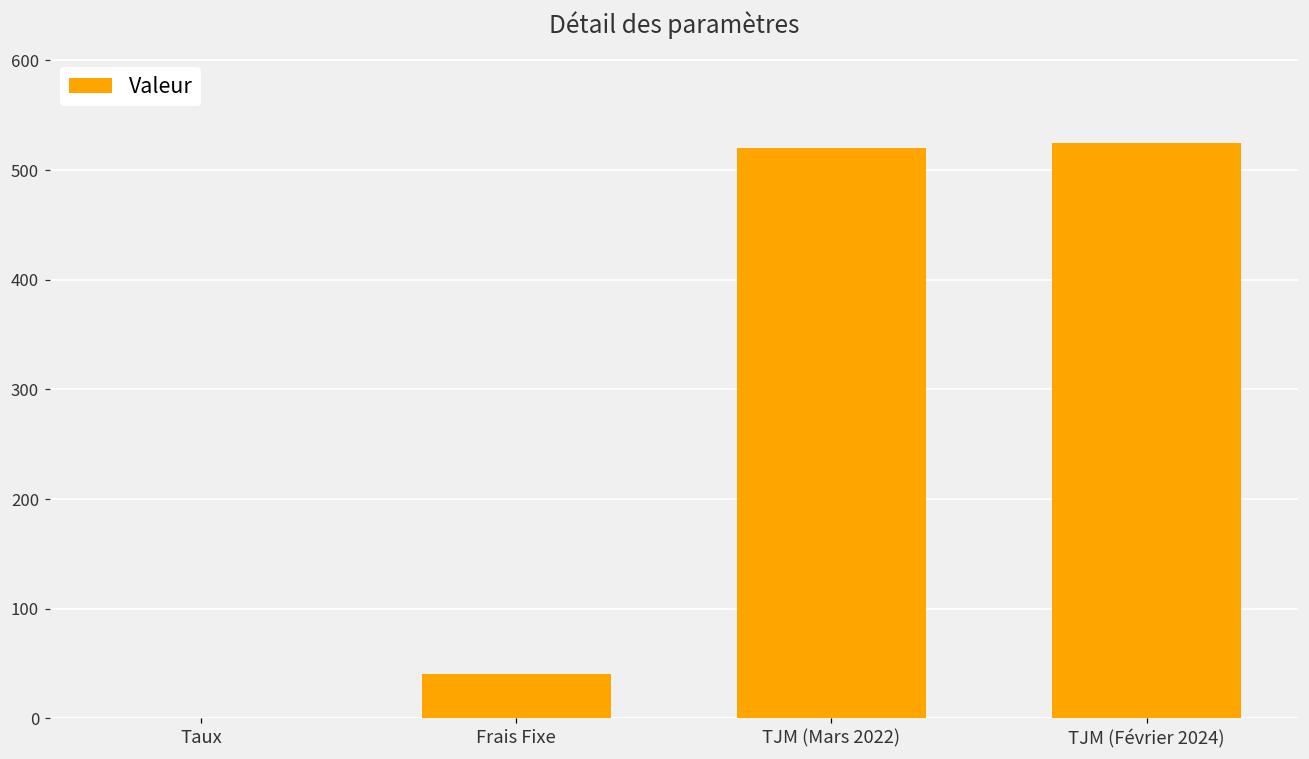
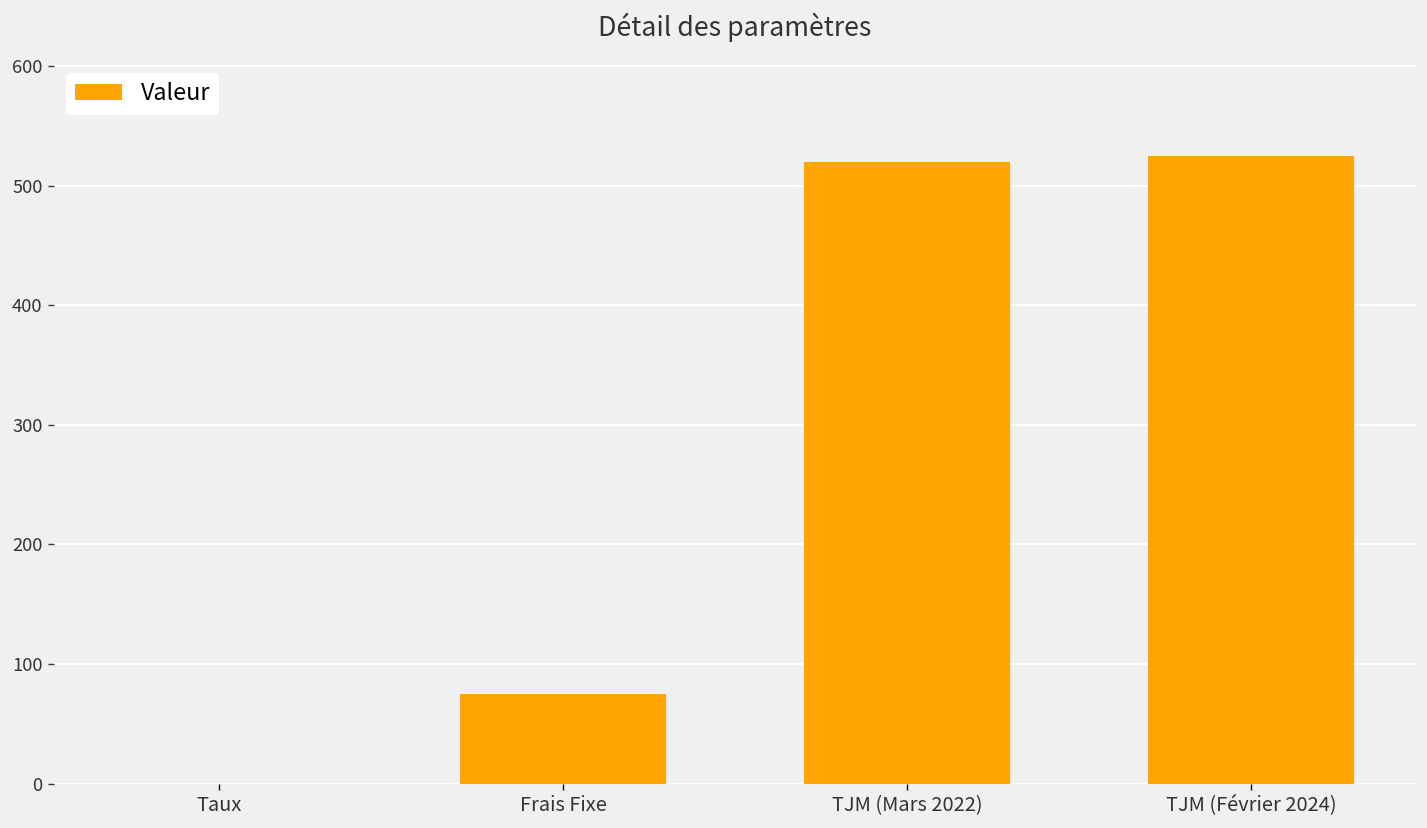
  {
-   "Frais Fixe": 40,
+   "Frais Fixe": 80,
    "TJM (Mars 2022)": 520,
    "TJM (Février 2024)": 530
  }
